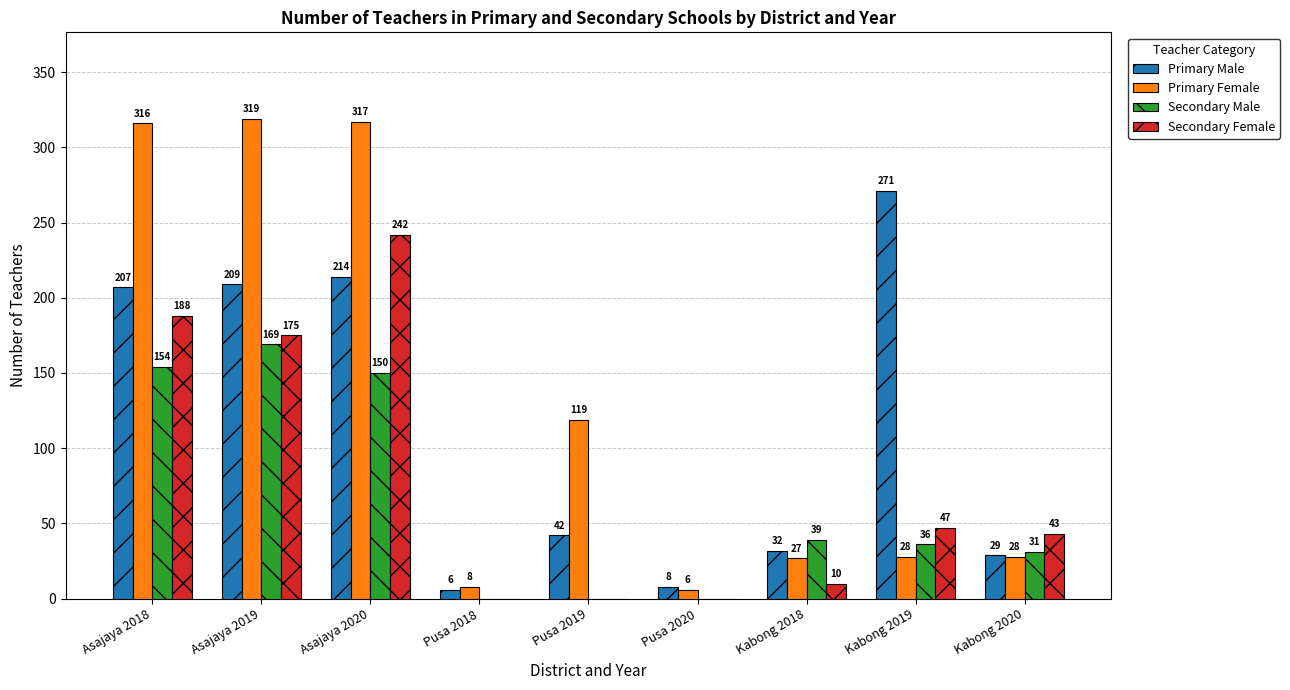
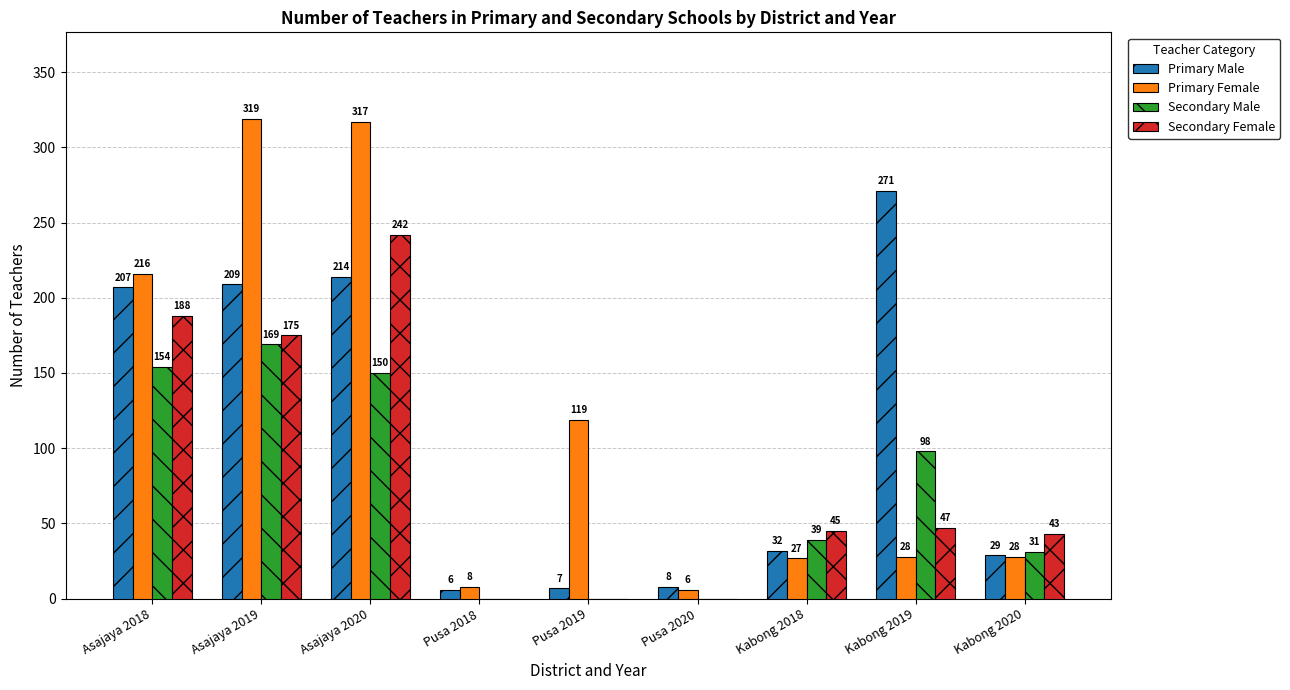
  {
    "Primary Male": {
      "Asajaya 2018": 207,
      "Asajaya 2019": 209,
      "Asajaya 2020": 214,
      "Pusa 2018": 6,
-     "Pusa 2019": 42,
+     "Pusa 2019": 7,
      "Pusa 2020": 8,
      "Kabong 2018": 32,
      "Kabong 2019": 271,
      "Kabong 2020": 29
    },
    "Primary Female": {
-     "Asajaya 2018": 316,
+     "Asajaya 2018": 216,
      "Asajaya 2019": 319,
      "Asajaya 2020": 317,
      "Pusa 2018": 8,
      "Pusa 2019": 119,
      "Pusa 2020": 6,
      "Kabong 2018": 27,
      "Kabong 2019": 28,
      "Kabong 2020": 28
    },
    "Secondary Male": {
      "Asajaya 2018": 154,
      "Asajaya 2019": 169,
      "Asajaya 2020": 150,
      "Kabong 2018": 39,
-     "Kabong 2019": 36,
+     "Kabong 2019": 98,
      "Kabong 2020": 31
    },
    "Secondary Female": {
      "Asajaya 2018": 188,
      "Asajaya 2019": 175,
      "Asajaya 2020": 242,
-     "Kabong 2018": 10,
+     "Kabong 2018": 45,
      "Kabong 2019": 47,
      "Kabong 2020": 43
    }
  }
